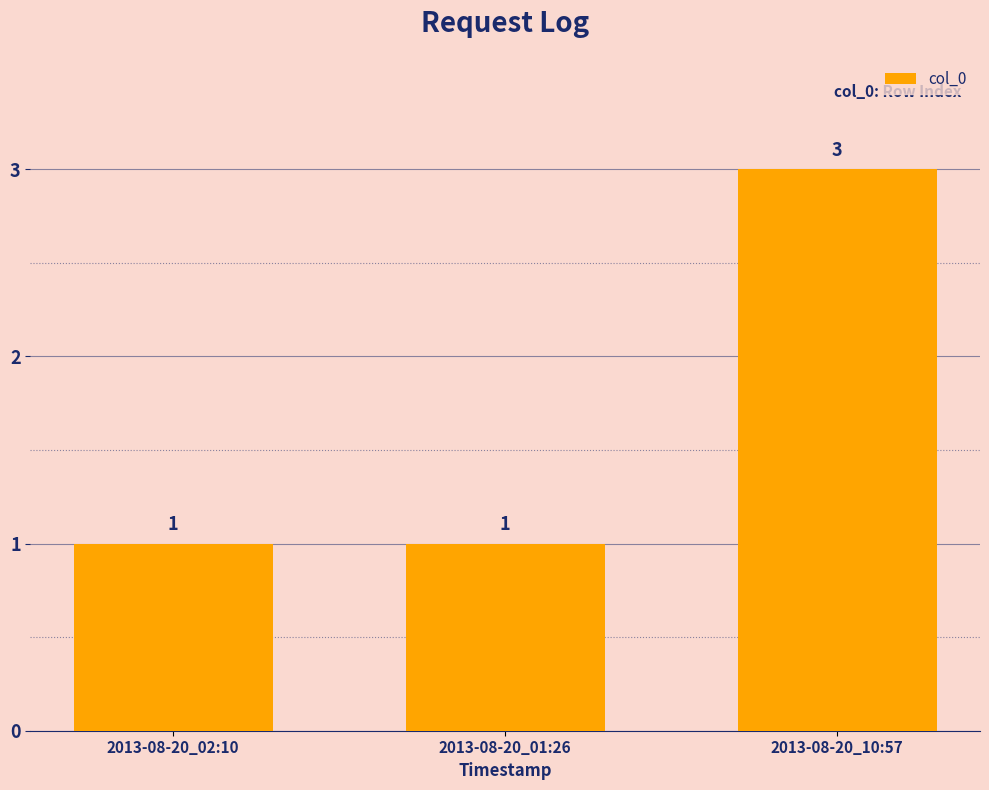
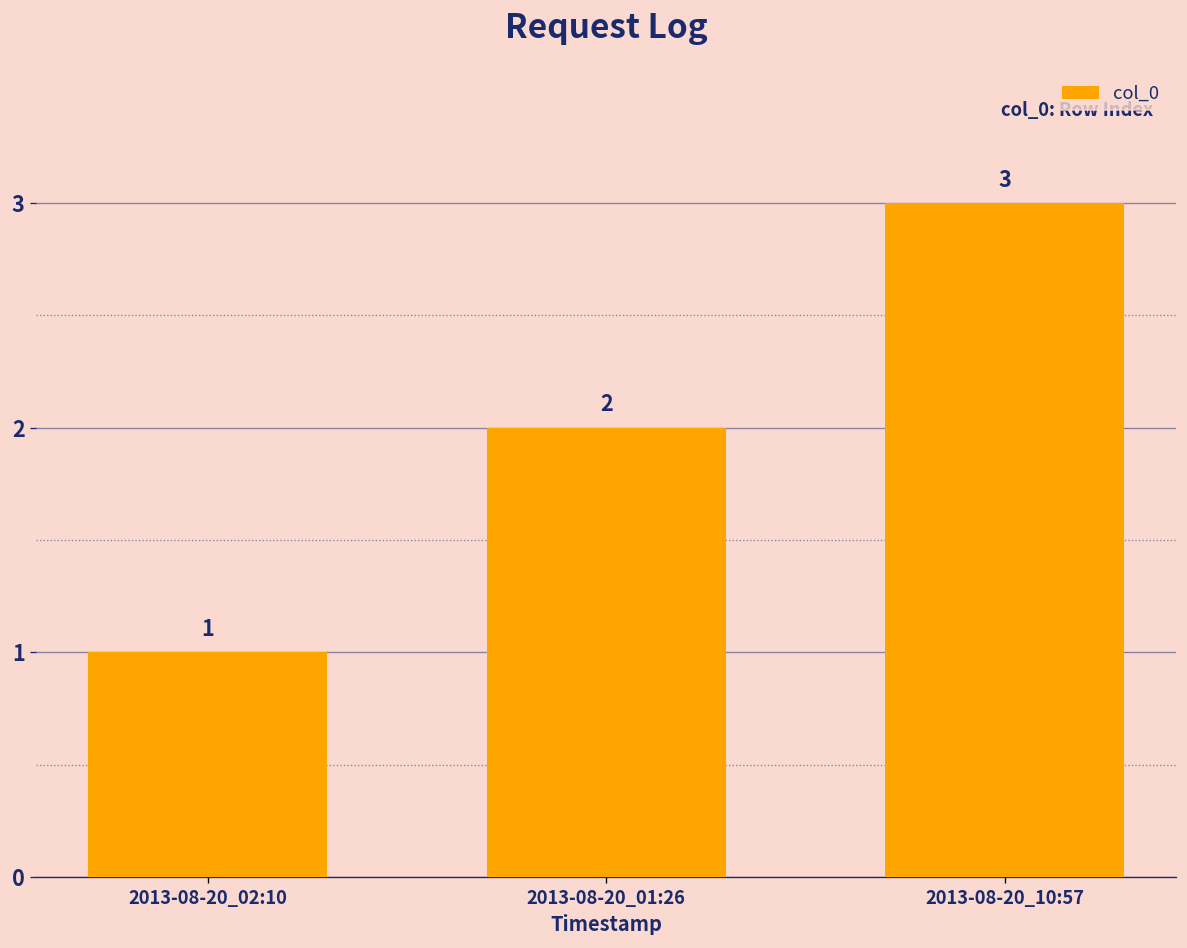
  {
    "2013-08-20_02:10": 1,
-   "2013-08-20_01:26": 1,
+   "2013-08-20_01:26": 2,
    "2013-08-20_10:57": 3
  }
